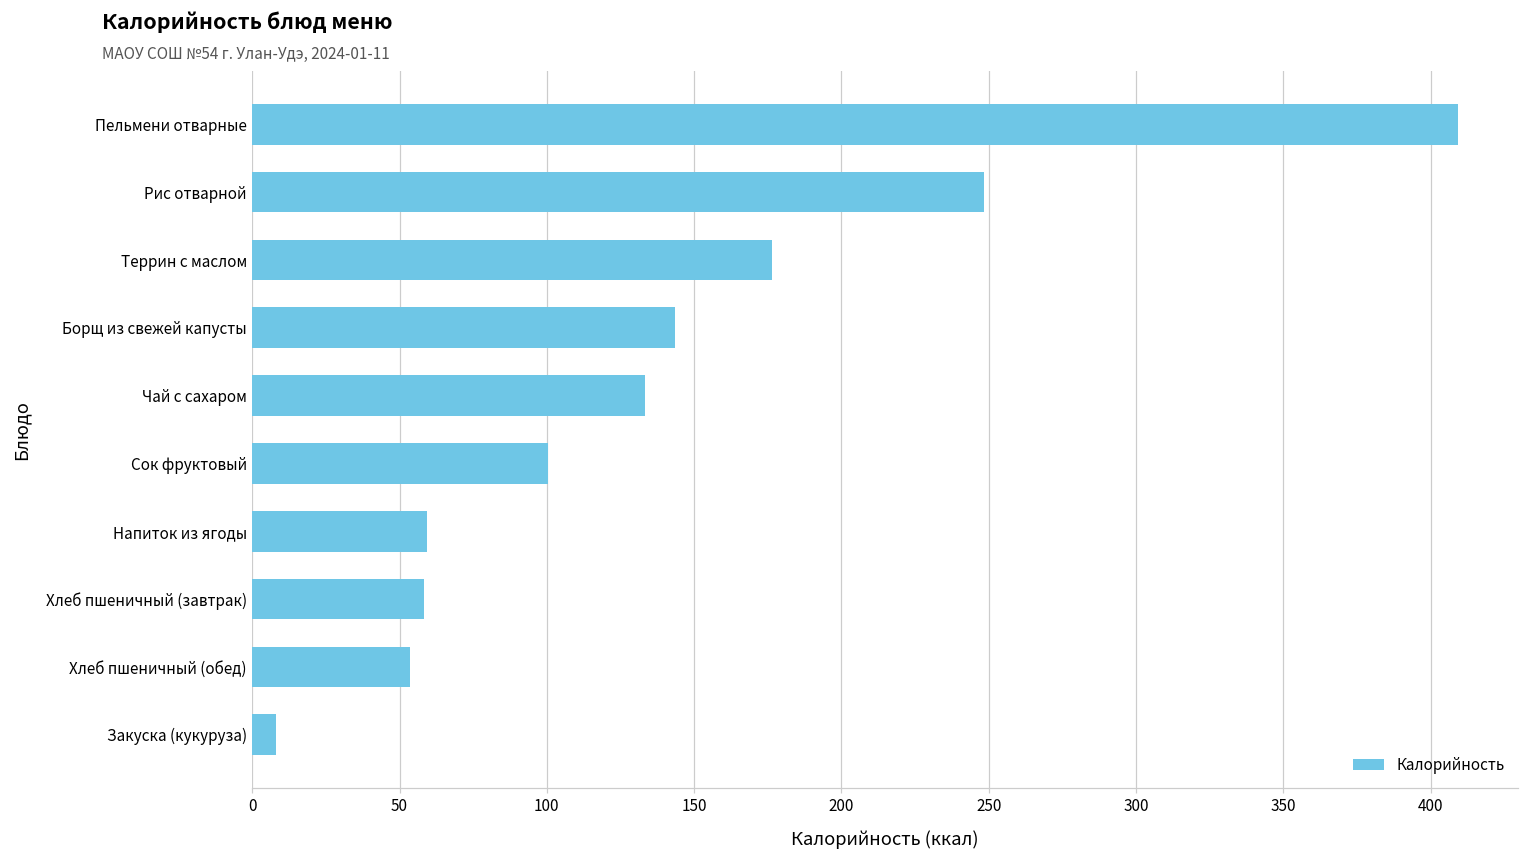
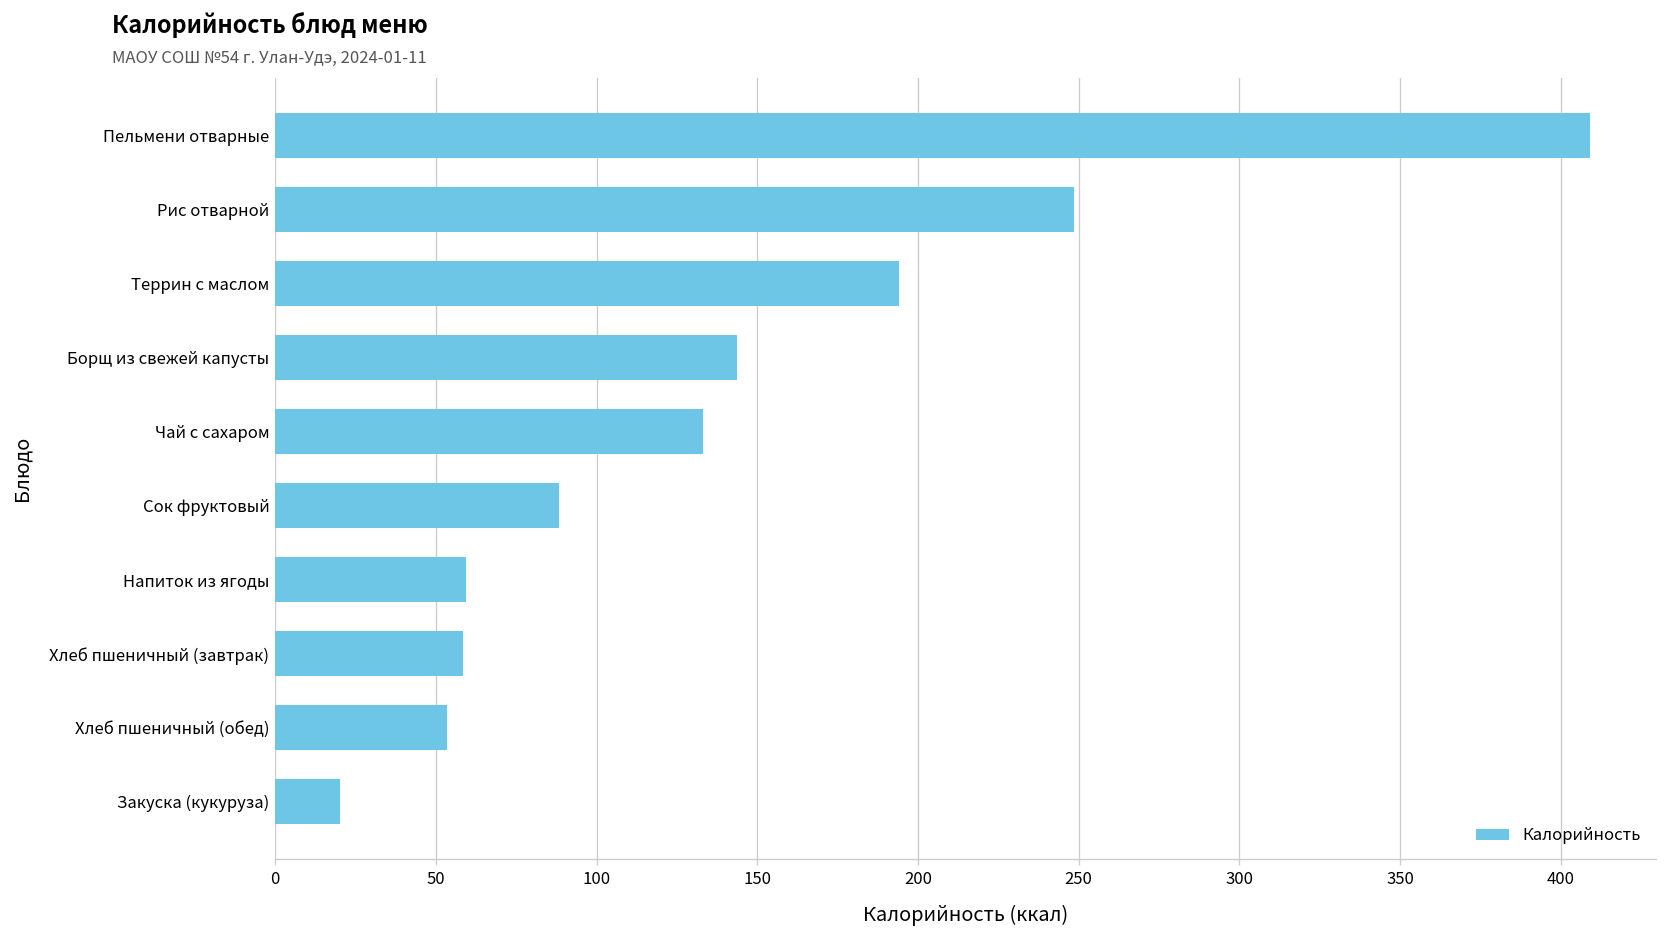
  {
    "Пельмени отварные": 409,
    "Рис отварной": 249,
-   "Террин с маслом": 176,
+   "Террин с маслом": 194,
    "Борщ из свежей капусты": 144,
    "Чай с сахаром": 133,
-   "Сок фруктовый": 100,
+   "Сок фруктовый": 88,
    "Напиток из ягоды": 59,
    "Хлеб пшеничный (завтрак)": 58,
    "Хлеб пшеничный (обед)": 53,
-   "Закуска (кукуруза)": 8
+   "Закуска (кукуруза)": 20
  }
